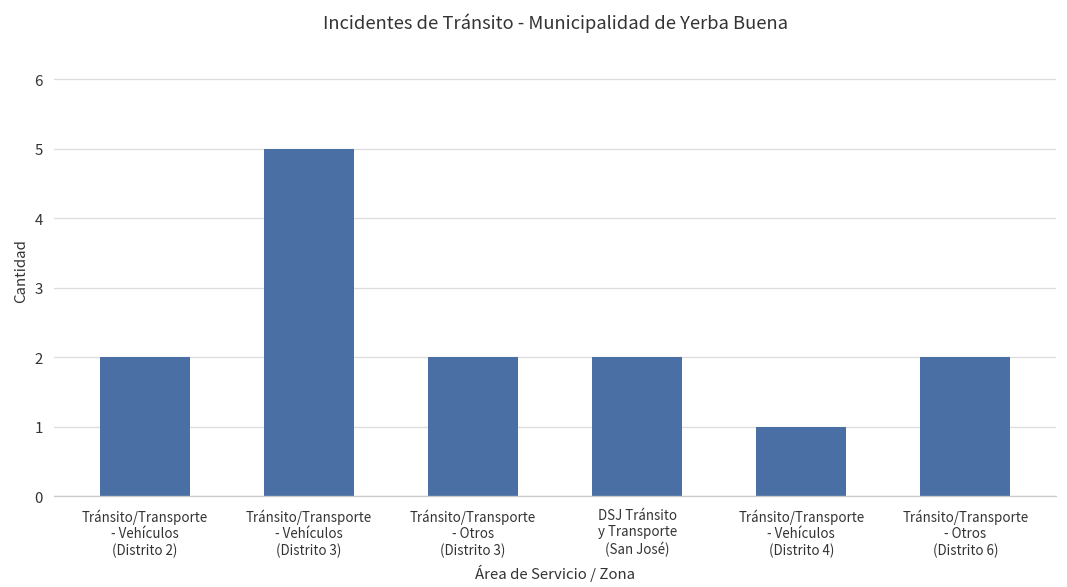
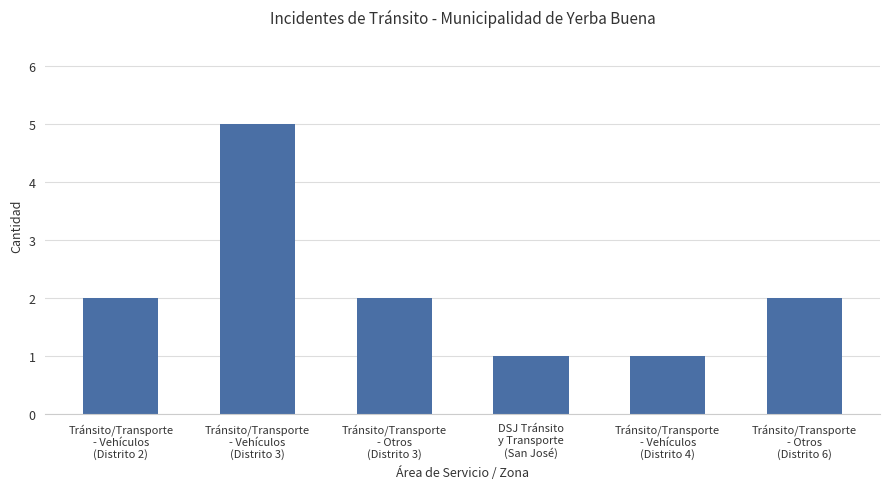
  {
    "Tránsito/Transporte - Vehículos (Distrito 2)": 2,
    "Tránsito/Transporte - Vehículos (Distrito 3)": 5,
    "Tránsito/Transporte - Otros (Distrito 3)": 2,
-   "DSJ Tránsito y Transporte (San José)": 2,
+   "DSJ Tránsito y Transporte (San José)": 1,
    "Tránsito/Transporte - Vehículos (Distrito 4)": 1,
    "Tránsito/Transporte - Otros (Distrito 6)": 2
  }
